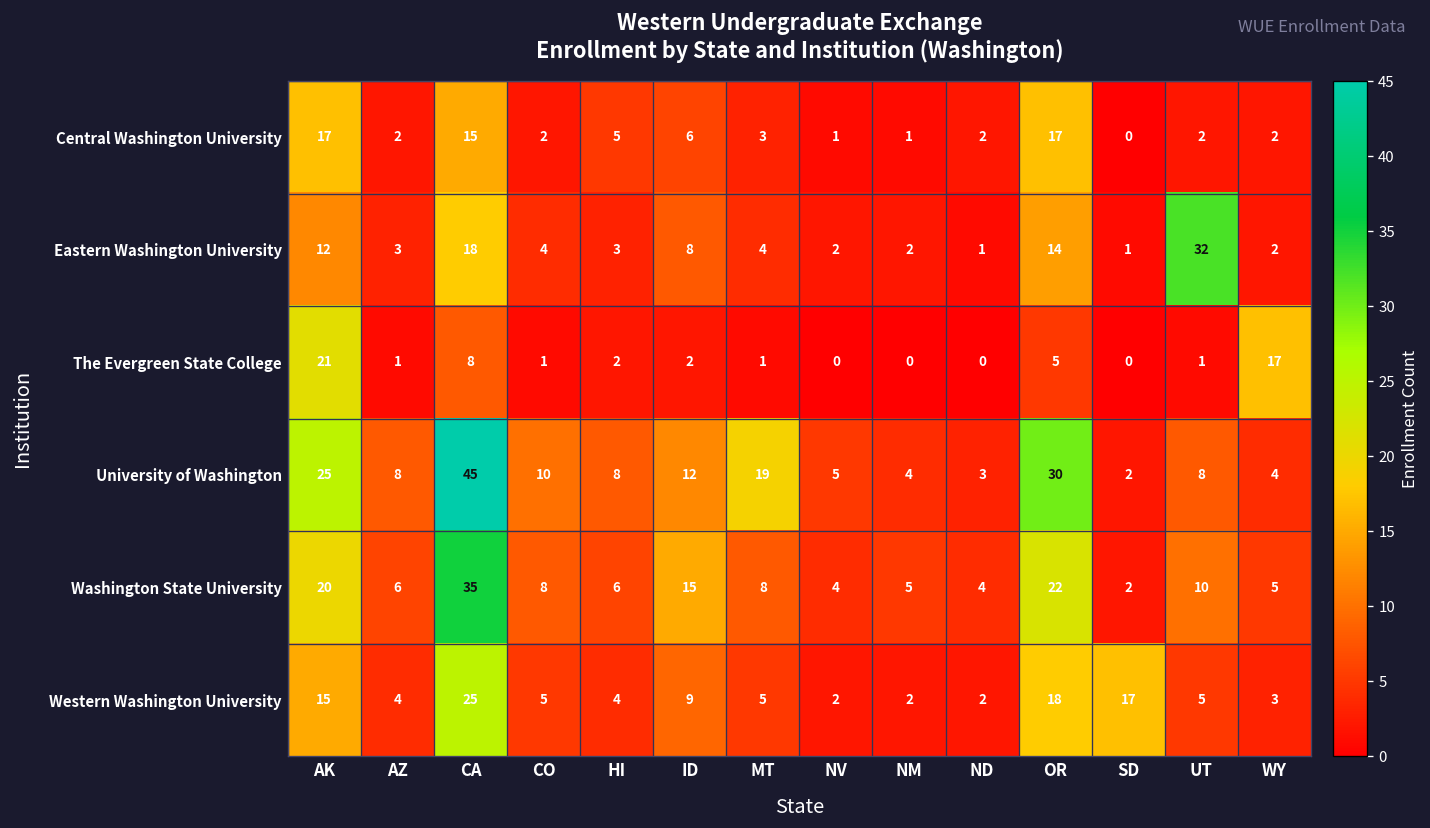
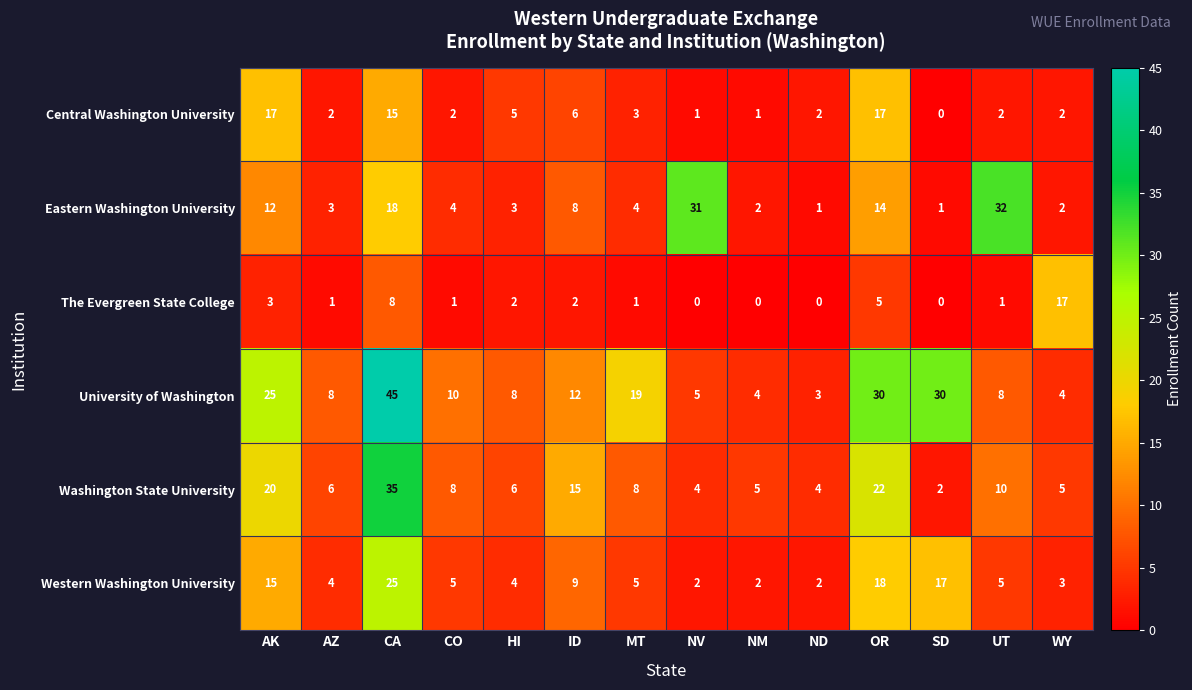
  {
    "Central Washington University": {
      "AK": 17,
      "AZ": 2,
      "CA": 15,
      "CO": 2,
      "HI": 5,
      "ID": 6,
      "MT": 3,
      "NV": 1,
      "NM": 1,
      "ND": 2,
      "OR": 17,
      "SD": 0,
      "UT": 2,
      "WY": 2
    },
    "Eastern Washington University": {
      "AK": 12,
      "AZ": 3,
      "CA": 18,
      "CO": 4,
      "HI": 3,
      "ID": 8,
      "MT": 4,
-     "NV": 2,
+     "NV": 31,
      "NM": 2,
      "ND": 1,
      "OR": 14,
      "SD": 1,
      "UT": 32,
      "WY": 2
    },
    "The Evergreen State College": {
-     "AK": 21,
+     "AK": 3,
      "AZ": 1,
      "CA": 8,
      "CO": 1,
      "HI": 2,
      "ID": 2,
      "MT": 1,
      "NV": 0,
      "NM": 0,
      "ND": 0,
      "OR": 5,
      "SD": 0,
      "UT": 1,
      "WY": 17
    },
    "University of Washington": {
      "AK": 25,
      "AZ": 8,
      "CA": 45,
      "CO": 10,
      "HI": 8,
      "ID": 12,
      "MT": 19,
      "NV": 5,
      "NM": 4,
      "ND": 3,
      "OR": 30,
-     "SD": 2,
+     "SD": 30,
      "UT": 8,
      "WY": 4
    },
    "Washington State University": {
      "AK": 20,
      "AZ": 6,
      "CA": 35,
      "CO": 8,
      "HI": 6,
      "ID": 15,
      "MT": 8,
      "NV": 4,
      "NM": 5,
      "ND": 4,
      "OR": 22,
      "SD": 2,
      "UT": 10,
      "WY": 5
    },
    "Western Washington University": {
      "AK": 15,
      "AZ": 4,
      "CA": 25,
      "CO": 5,
      "HI": 4,
      "ID": 9,
      "MT": 5,
      "NV": 2,
      "NM": 2,
      "ND": 2,
      "OR": 18,
      "SD": 17,
      "UT": 5,
      "WY": 3
    }
  }
